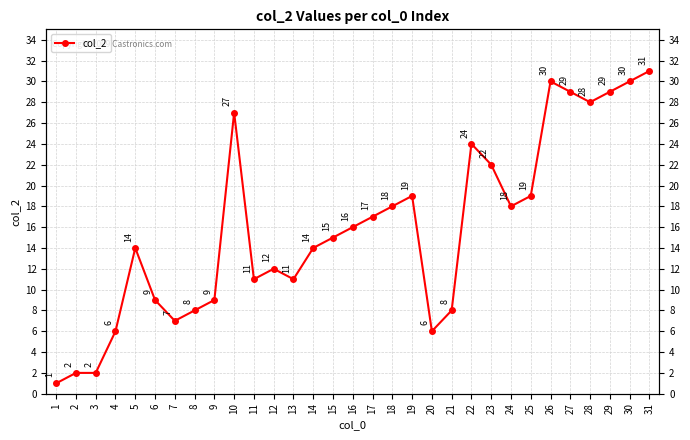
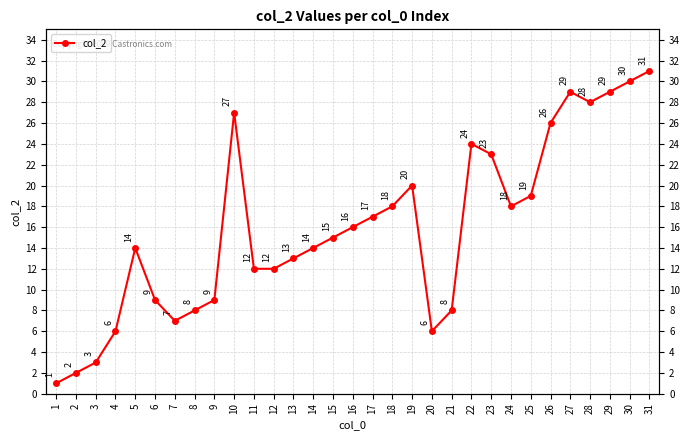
  {
    "1": 1,
    "2": 2,
-   "3": 2,
+   "3": 3,
    "4": 6,
    "5": 14,
    "6": 9,
    "7": 7,
    "8": 8,
    "9": 9,
    "10": 27,
-   "11": 11,
+   "11": 12,
    "12": 12,
-   "13": 11,
+   "13": 13,
    "14": 14,
    "15": 15,
    "16": 16,
    "17": 17,
    "18": 18,
-   "19": 19,
+   "19": 20,
    "20": 6,
    "21": 8,
    "22": 24,
-   "23": 22,
+   "23": 23,
    "24": 18,
    "25": 19,
-   "26": 30,
+   "26": 26,
    "27": 29,
    "28": 28,
    "29": 29,
    "30": 30,
    "31": 31
  }
